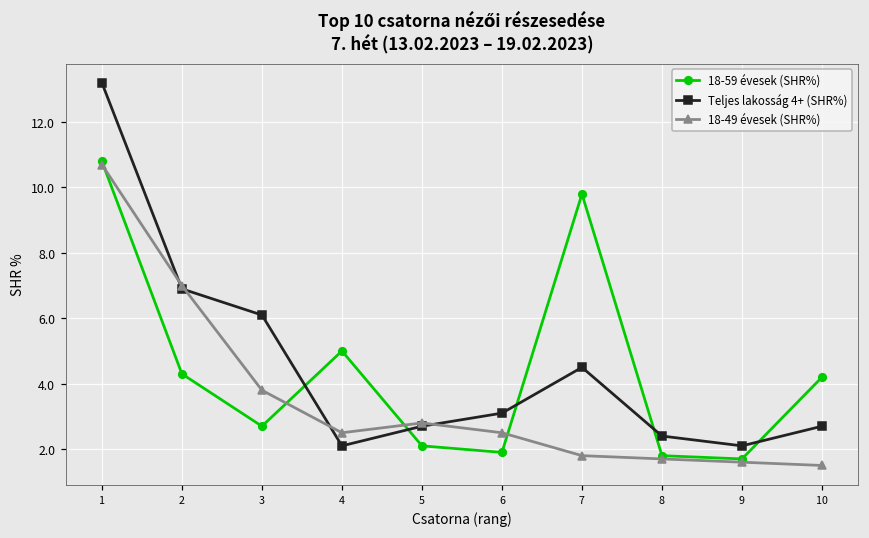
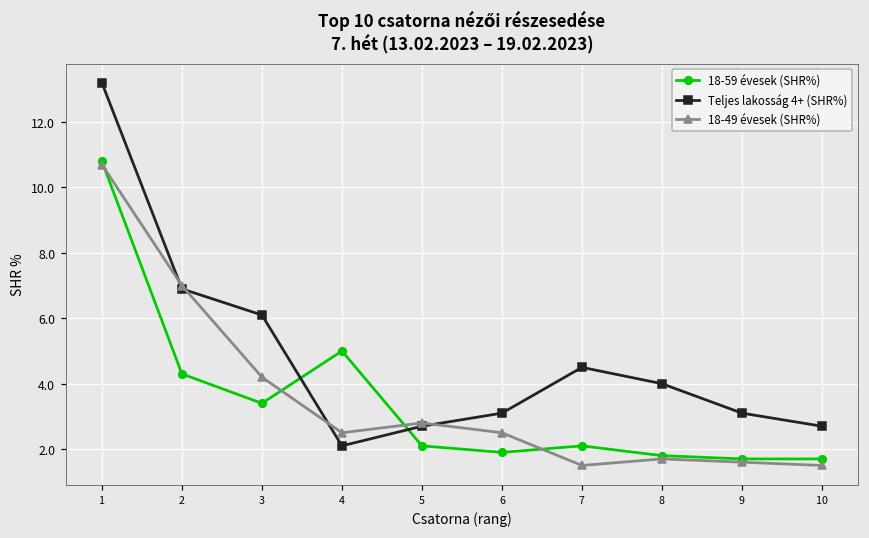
  {
    "18-59 évesek (SHR%)": {
      "1": 10.8,
      "2": 4.3,
-     "3": 2.7,
+     "3": 3.4,
      "4": 5.0,
      "5": 2.1,
      "6": 1.9,
-     "7": 9.8,
+     "7": 2.1,
      "8": 1.8,
      "9": 1.7,
-     "10": 4.2
+     "10": 1.7
    },
    "Teljes lakosság 4+ (SHR%)": {
      "1": 13.2,
      "2": 6.9,
      "3": 6.1,
      "4": 2.1,
      "5": 2.7,
      "6": 3.1,
      "7": 4.5,
-     "8": 2.4,
-     "9": 2.1,
+     "8": 4.0,
+     "9": 3.1,
      "10": 2.7
    },
    "18-49 évesek (SHR%)": {
      "1": 10.7,
      "2": 7.0,
-     "3": 3.8,
+     "3": 4.2,
      "4": 2.5,
      "5": 2.8,
      "6": 2.5,
-     "7": 1.8,
+     "7": 1.5,
      "8": 1.7,
      "9": 1.6,
      "10": 1.5
    }
  }
